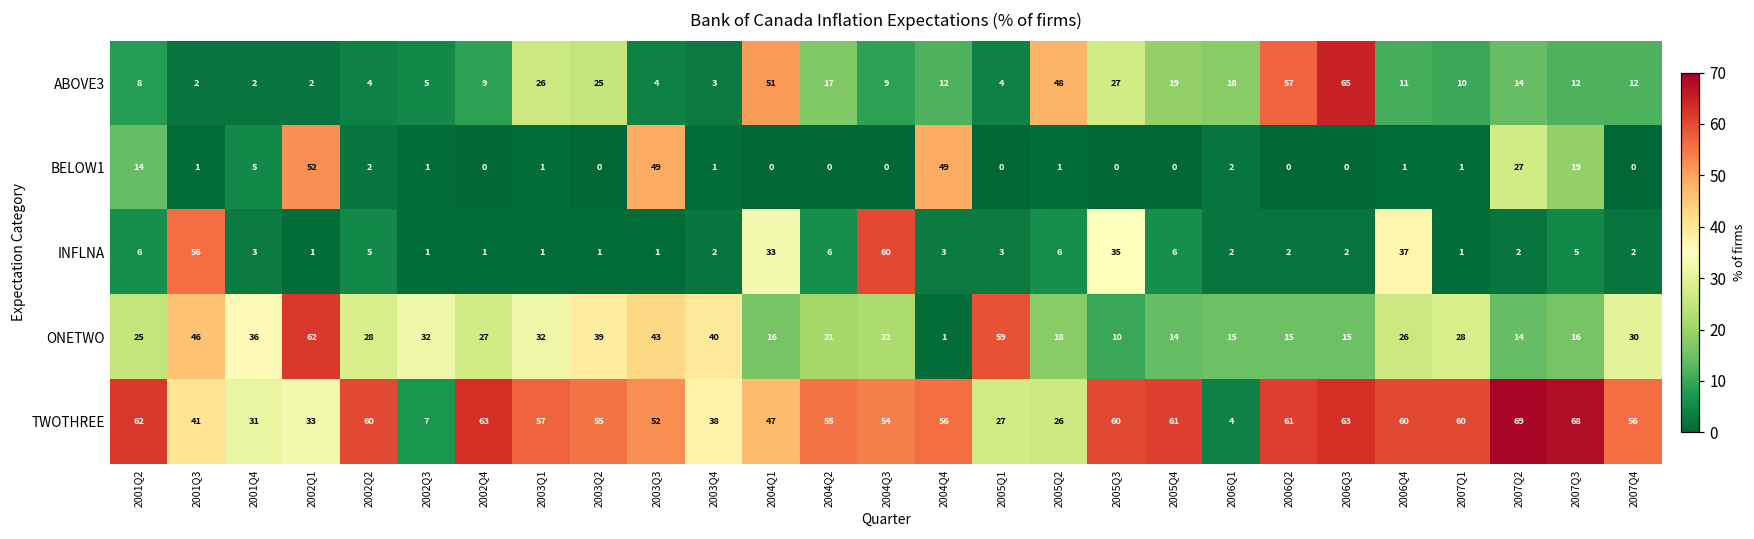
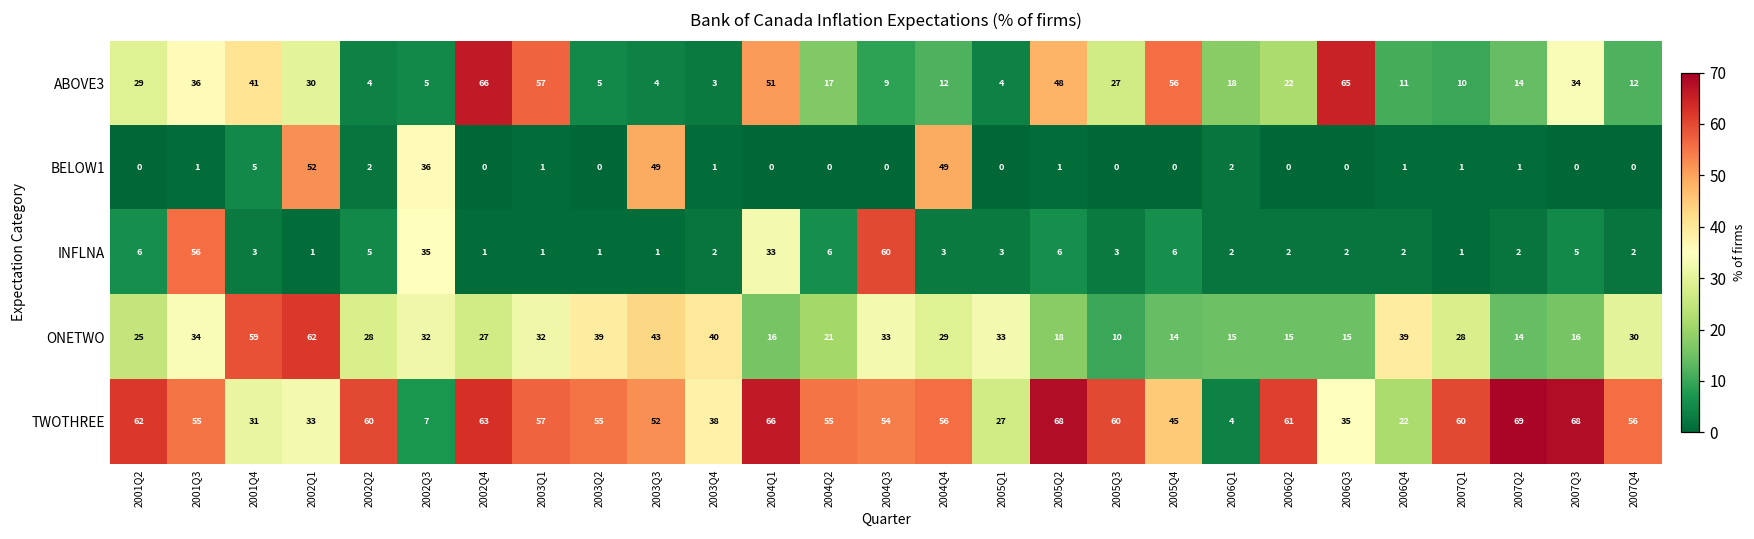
  {
    "ABOVE3": {
-     "2001Q2": 8,
-     "2001Q3": 2,
-     "2001Q4": 2,
-     "2002Q1": 2,
+     "2001Q2": 29,
+     "2001Q3": 36,
+     "2001Q4": 41,
+     "2002Q1": 30,
      "2002Q2": 4,
      "2002Q3": 5,
-     "2002Q4": 9,
-     "2003Q1": 26,
-     "2003Q2": 25,
+     "2002Q4": 66,
+     "2003Q1": 57,
+     "2003Q2": 5,
      "2003Q3": 4,
      "2003Q4": 3,
      "2004Q1": 51,
      "2004Q2": 17,
      "2004Q3": 9,
      "2004Q4": 12,
      "2005Q1": 4,
      "2005Q2": 48,
      "2005Q3": 27,
-     "2005Q4": 19,
+     "2005Q4": 56,
      "2006Q1": 18,
-     "2006Q2": 57,
+     "2006Q2": 22,
      "2006Q3": 65,
      "2006Q4": 11,
      "2007Q1": 10,
      "2007Q2": 14,
-     "2007Q3": 12,
+     "2007Q3": 34,
      "2007Q4": 12
    },
    "BELOW1": {
-     "2001Q2": 14,
+     "2001Q2": 0,
      "2001Q3": 1,
      "2001Q4": 5,
      "2002Q1": 52,
      "2002Q2": 2,
-     "2002Q3": 1,
+     "2002Q3": 36,
      "2002Q4": 0,
      "2003Q1": 1,
      "2003Q2": 0,
      "2003Q3": 49,
      "2003Q4": 1,
      "2004Q1": 0,
      "2004Q2": 0,
      "2004Q3": 0,
      "2004Q4": 49,
      "2005Q1": 0,
      "2005Q2": 1,
      "2005Q3": 0,
      "2005Q4": 0,
      "2006Q1": 2,
      "2006Q2": 0,
      "2006Q3": 0,
      "2006Q4": 1,
      "2007Q1": 1,
-     "2007Q2": 27,
-     "2007Q3": 19,
+     "2007Q2": 1,
+     "2007Q3": 0,
      "2007Q4": 0
    },
    "INFLNA": {
      "2001Q2": 6,
      "2001Q3": 56,
      "2001Q4": 3,
      "2002Q1": 1,
      "2002Q2": 5,
-     "2002Q3": 1,
+     "2002Q3": 35,
      "2002Q4": 1,
      "2003Q1": 1,
      "2003Q2": 1,
      "2003Q3": 1,
      "2003Q4": 2,
      "2004Q1": 33,
      "2004Q2": 6,
      "2004Q3": 60,
      "2004Q4": 3,
      "2005Q1": 3,
      "2005Q2": 6,
-     "2005Q3": 35,
+     "2005Q3": 3,
      "2005Q4": 6,
      "2006Q1": 2,
      "2006Q2": 2,
      "2006Q3": 2,
-     "2006Q4": 37,
+     "2006Q4": 2,
      "2007Q1": 1,
      "2007Q2": 2,
      "2007Q3": 5,
      "2007Q4": 2
    },
    "ONETWO": {
      "2001Q2": 25,
-     "2001Q3": 46,
-     "2001Q4": 36,
+     "2001Q3": 34,
+     "2001Q4": 59,
      "2002Q1": 62,
      "2002Q2": 28,
      "2002Q3": 32,
      "2002Q4": 27,
      "2003Q1": 32,
      "2003Q2": 39,
      "2003Q3": 43,
      "2003Q4": 40,
      "2004Q1": 16,
      "2004Q2": 21,
-     "2004Q3": 22,
-     "2004Q4": 1,
-     "2005Q1": 59,
+     "2004Q3": 33,
+     "2004Q4": 29,
+     "2005Q1": 33,
      "2005Q2": 18,
      "2005Q3": 10,
      "2005Q4": 14,
      "2006Q1": 15,
      "2006Q2": 15,
      "2006Q3": 15,
-     "2006Q4": 26,
+     "2006Q4": 39,
      "2007Q1": 28,
      "2007Q2": 14,
      "2007Q3": 16,
      "2007Q4": 30
    },
    "TWOTHREE": {
      "2001Q2": 62,
-     "2001Q3": 41,
+     "2001Q3": 55,
      "2001Q4": 31,
      "2002Q1": 33,
      "2002Q2": 60,
      "2002Q3": 7,
      "2002Q4": 63,
      "2003Q1": 57,
      "2003Q2": 55,
      "2003Q3": 52,
      "2003Q4": 38,
-     "2004Q1": 47,
+     "2004Q1": 66,
      "2004Q2": 55,
      "2004Q3": 54,
      "2004Q4": 56,
      "2005Q1": 27,
-     "2005Q2": 26,
+     "2005Q2": 68,
      "2005Q3": 60,
-     "2005Q4": 61,
+     "2005Q4": 45,
      "2006Q1": 4,
      "2006Q2": 61,
-     "2006Q3": 63,
-     "2006Q4": 60,
+     "2006Q3": 35,
+     "2006Q4": 22,
      "2007Q1": 60,
      "2007Q2": 69,
      "2007Q3": 68,
      "2007Q4": 56
    }
  }
